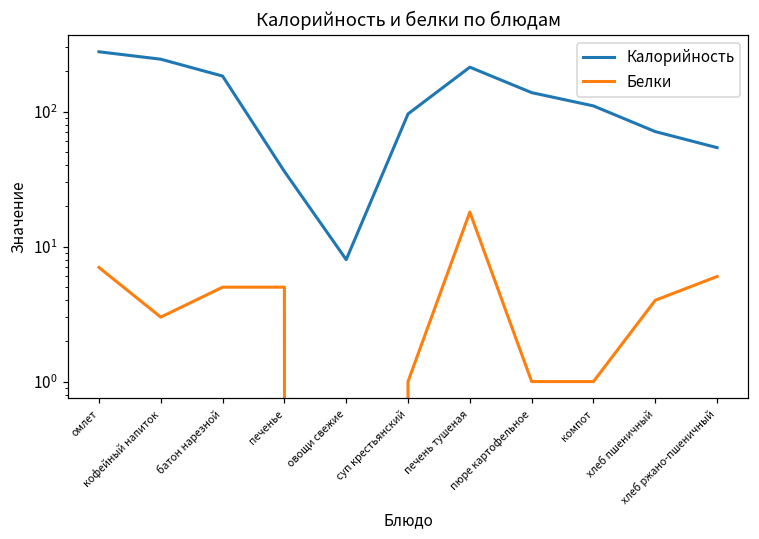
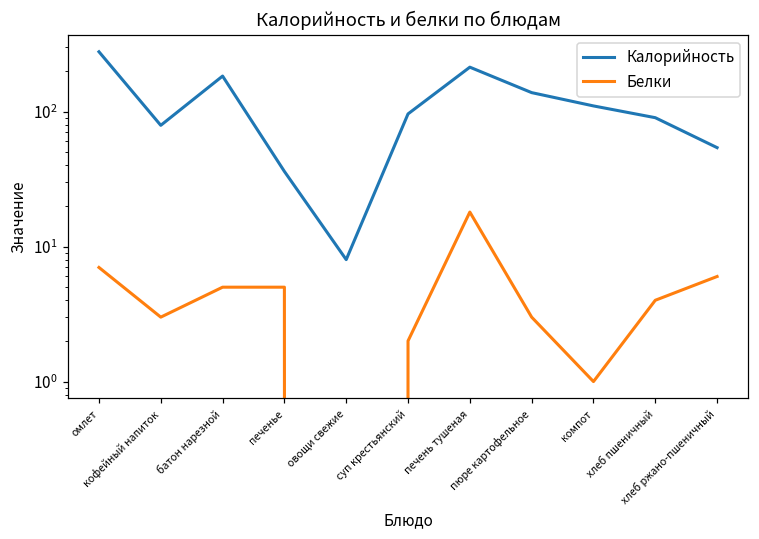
  {
    "Калорийность": {
      "омлет": 280,
-     "кофейный напиток": 240,
+     "кофейный напиток": 80,
      "батон нарезной": 180,
      "печенье": 36,
      "овощи свежие": 8,
      "суп крестьянский": 100,
      "печень тушеная": 210,
      "пюре картофельное": 140,
      "компот": 110,
-     "хлеб пшеничный": 70,
+     "хлеб пшеничный": 90,
      "хлеб ржано-пшеничный": 50
    },
    "Белки": {
      "омлет": 7,
      "кофейный напиток": 3,
      "батон нарезной": 5,
      "печенье": 5,
-     "суп крестьянский": 1,
+     "суп крестьянский": 2,
      "печень тушеная": 18,
-     "пюре картофельное": 1,
+     "пюре картофельное": 3,
      "компот": 1,
      "хлеб пшеничный": 4,
      "хлеб ржано-пшеничный": 6
    }
  }
